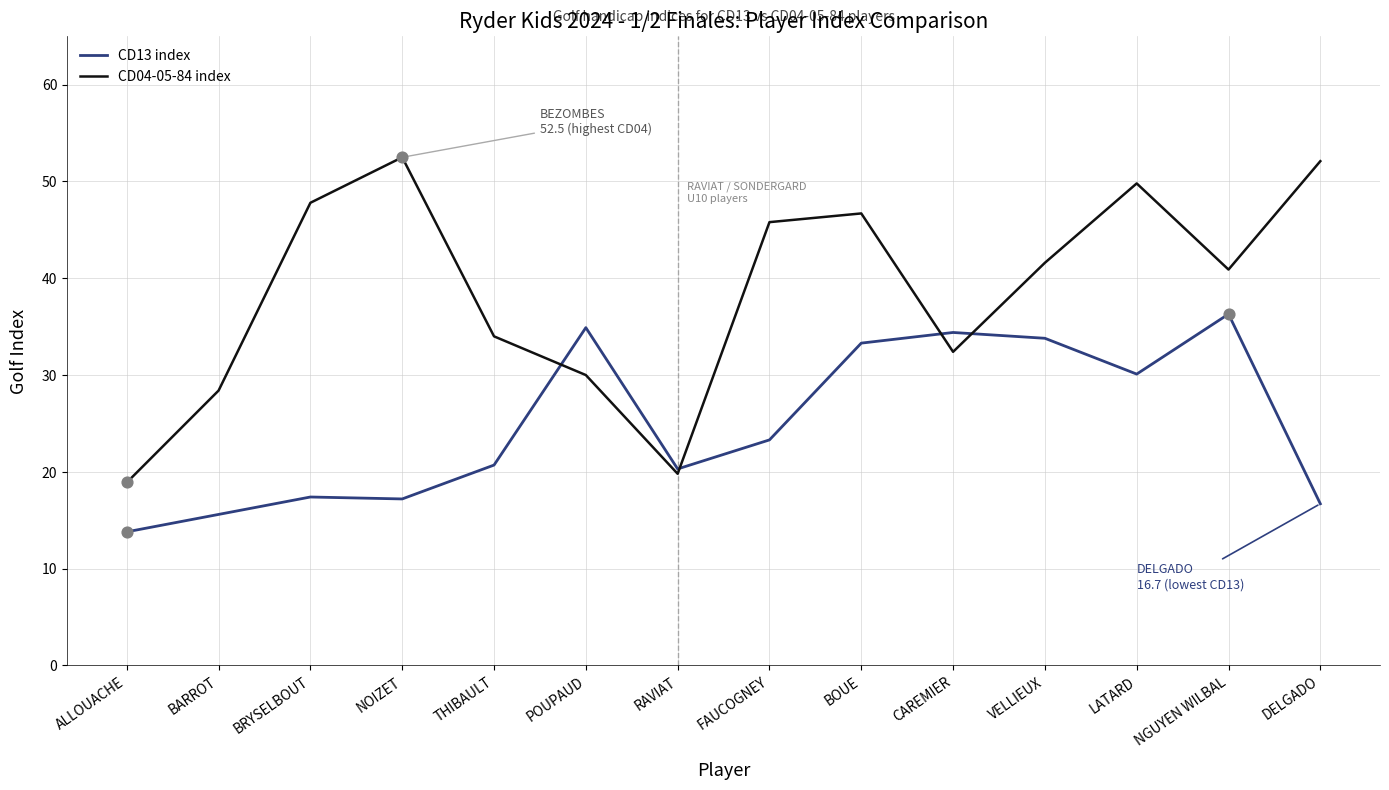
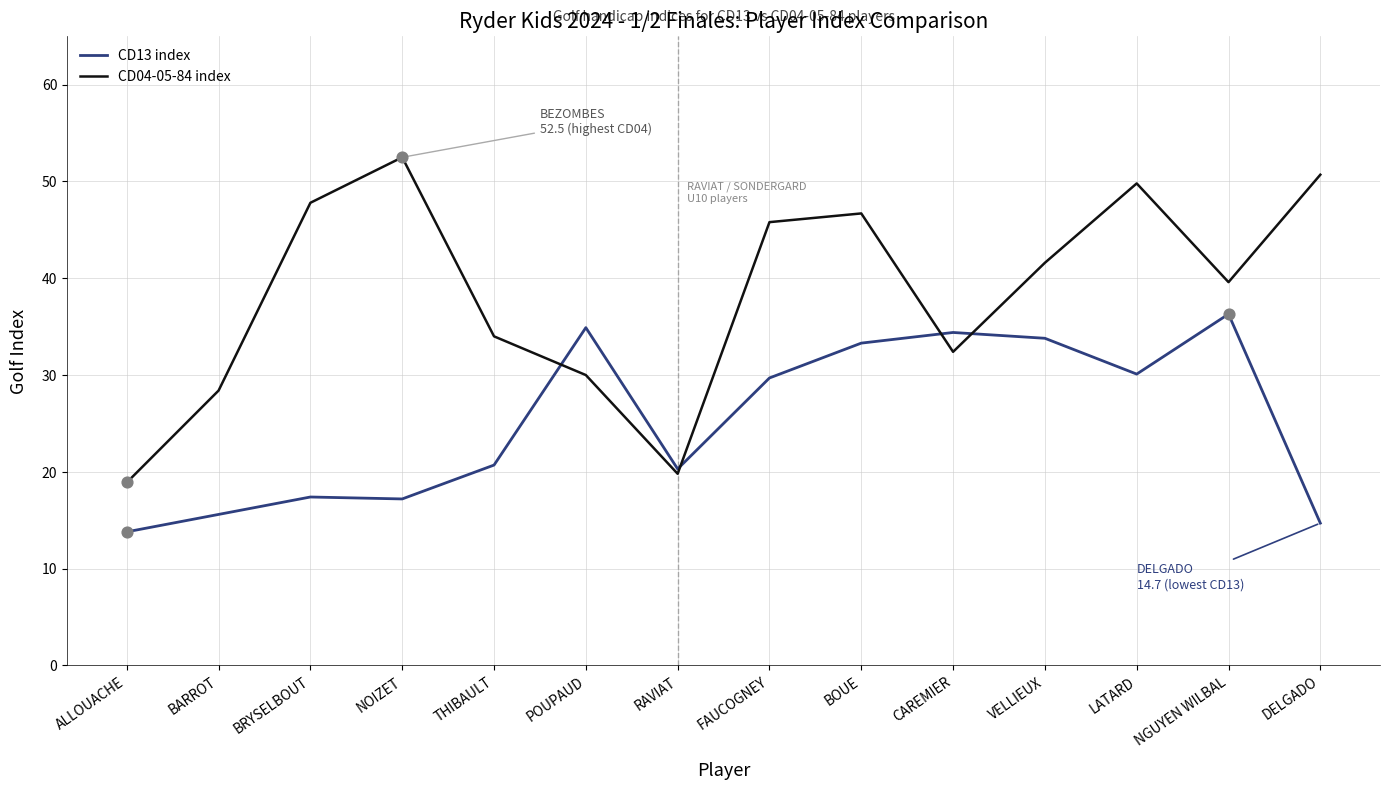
  {
    "CD13 index": {
-     "FAUCOGNEY": 23,
-     "DELGADO": 16.7
+     "FAUCOGNEY": 30,
+     "DELGADO": 14.7
    },
    "CD04-05-84 index": {
      "BARROT": 28,
      "BRYSELBOUT": 48,
      "THIBAULT": 34,
      "POUPAUD": 30,
      "RAVIAT": 20,
      "FAUCOGNEY": 46,
      "BOUE": 47,
      "CAREMIER": 32,
      "VELLIEUX": 42,
      "LATARD": 50,
-     "NGUYEN WILBAL": 41,
-     "DELGADO": 52
+     "NGUYEN WILBAL": 40,
+     "DELGADO": 51
    }
  }
